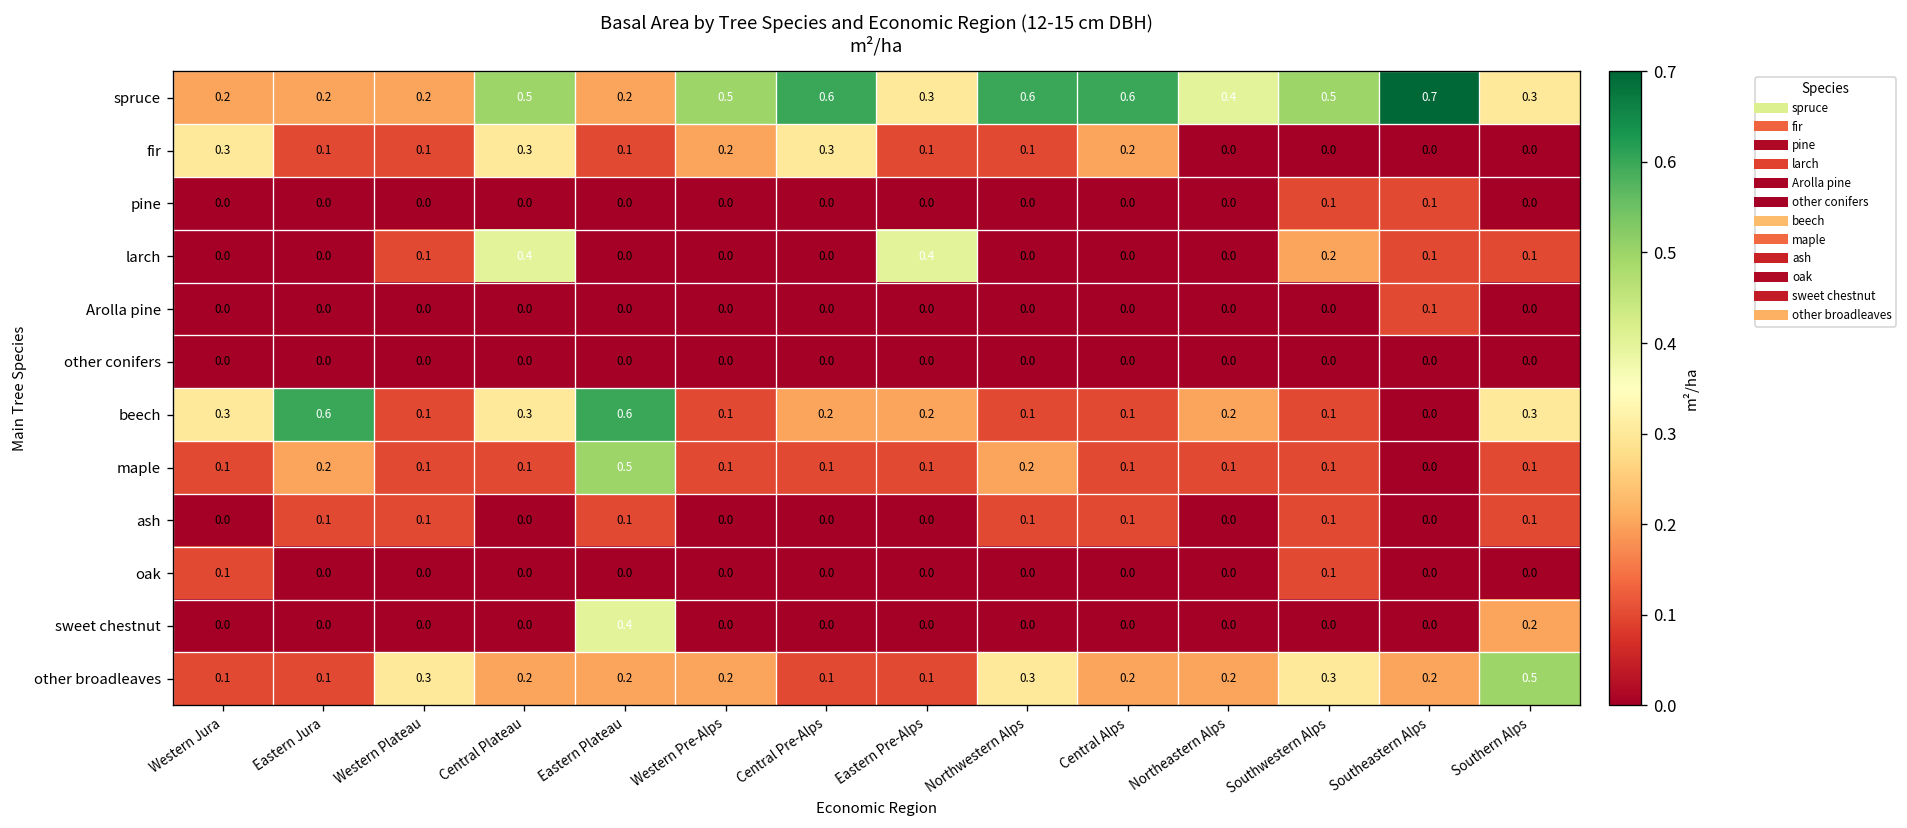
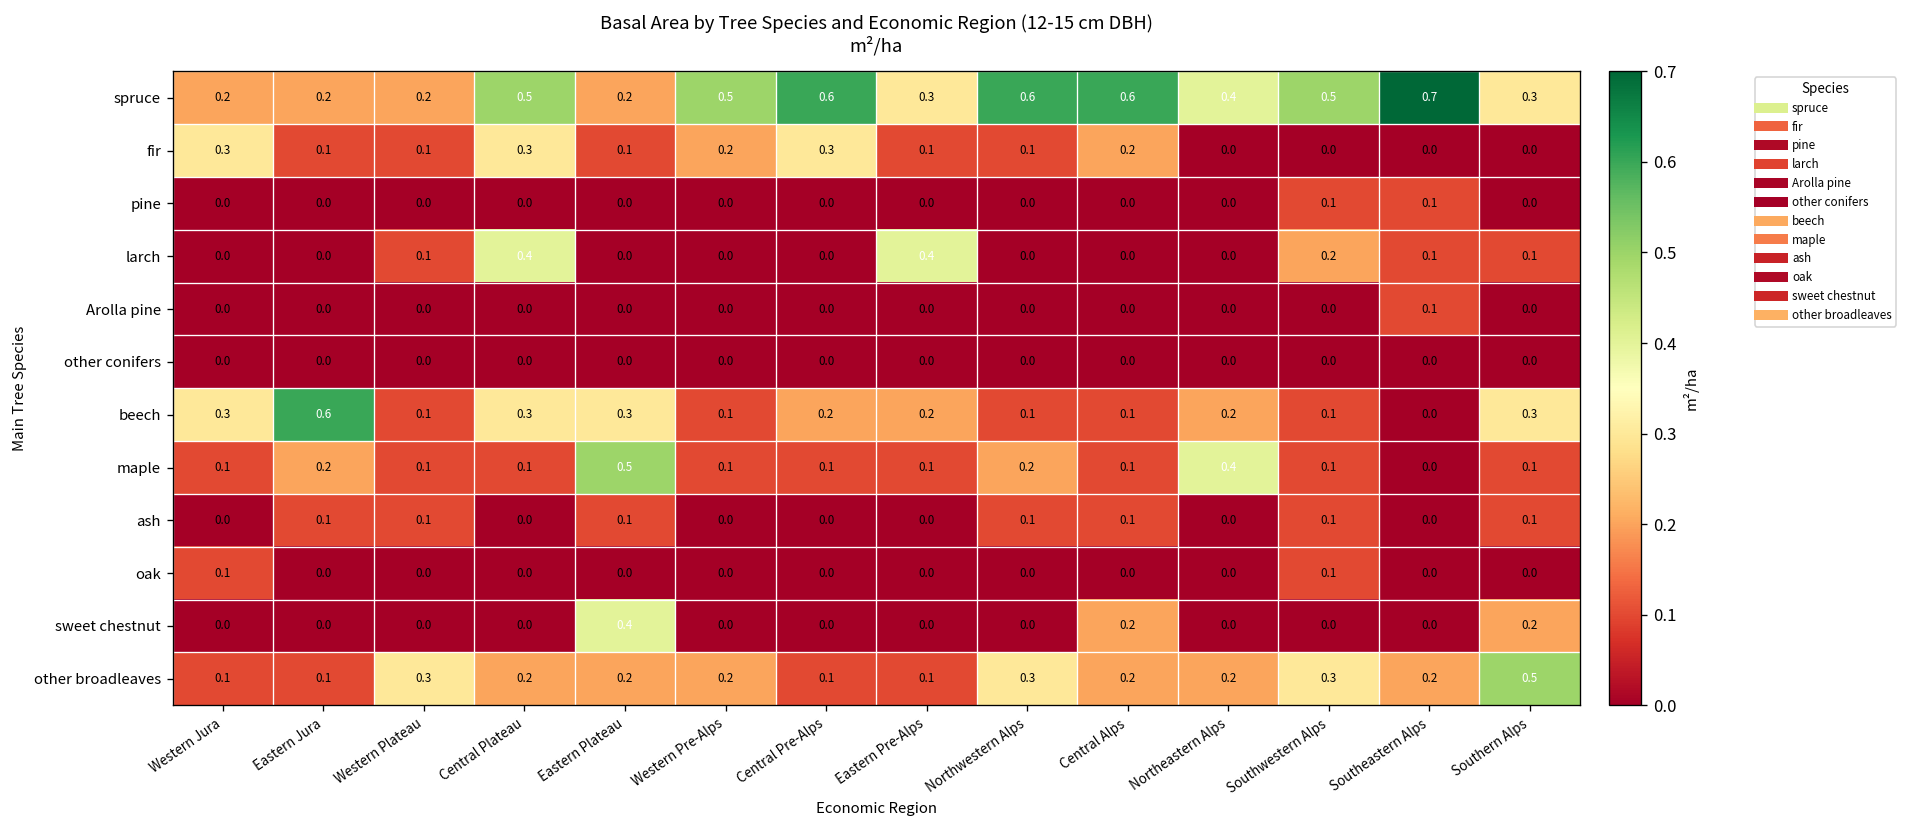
  {
    "spruce": {
      "Western Jura": 0.2,
      "Eastern Jura": 0.2,
      "Western Plateau": 0.2,
      "Central Plateau": 0.5,
      "Eastern Plateau": 0.2,
      "Western Pre-Alps": 0.5,
      "Central Pre-Alps": 0.6,
      "Eastern Pre-Alps": 0.3,
      "Northwestern Alps": 0.6,
      "Central Alps": 0.6,
      "Northeastern Alps": 0.4,
      "Southwestern Alps": 0.5,
      "Southeastern Alps": 0.7,
      "Southern Alps": 0.3
    },
    "fir": {
      "Western Jura": 0.3,
      "Eastern Jura": 0.1,
      "Western Plateau": 0.1,
      "Central Plateau": 0.3,
      "Eastern Plateau": 0.1,
      "Western Pre-Alps": 0.2,
      "Central Pre-Alps": 0.3,
      "Eastern Pre-Alps": 0.1,
      "Northwestern Alps": 0.1,
      "Central Alps": 0.2,
      "Northeastern Alps": 0.0,
      "Southwestern Alps": 0.0,
      "Southeastern Alps": 0.0,
      "Southern Alps": 0.0
    },
    "pine": {
      "Western Jura": 0.0,
      "Eastern Jura": 0.0,
      "Western Plateau": 0.0,
      "Central Plateau": 0.0,
      "Eastern Plateau": 0.0,
      "Western Pre-Alps": 0.0,
      "Central Pre-Alps": 0.0,
      "Eastern Pre-Alps": 0.0,
      "Northwestern Alps": 0.0,
      "Central Alps": 0.0,
      "Northeastern Alps": 0.0,
      "Southwestern Alps": 0.1,
      "Southeastern Alps": 0.1,
      "Southern Alps": 0.0
    },
    "larch": {
      "Western Jura": 0.0,
      "Eastern Jura": 0.0,
      "Western Plateau": 0.1,
      "Central Plateau": 0.4,
      "Eastern Plateau": 0.0,
      "Western Pre-Alps": 0.0,
      "Central Pre-Alps": 0.0,
      "Eastern Pre-Alps": 0.4,
      "Northwestern Alps": 0.0,
      "Central Alps": 0.0,
      "Northeastern Alps": 0.0,
      "Southwestern Alps": 0.2,
      "Southeastern Alps": 0.1,
      "Southern Alps": 0.1
    },
    "Arolla pine": {
      "Western Jura": 0.0,
      "Eastern Jura": 0.0,
      "Western Plateau": 0.0,
      "Central Plateau": 0.0,
      "Eastern Plateau": 0.0,
      "Western Pre-Alps": 0.0,
      "Central Pre-Alps": 0.0,
      "Eastern Pre-Alps": 0.0,
      "Northwestern Alps": 0.0,
      "Central Alps": 0.0,
      "Northeastern Alps": 0.0,
      "Southwestern Alps": 0.0,
      "Southeastern Alps": 0.1,
      "Southern Alps": 0.0
    },
    "other conifers": {
      "Western Jura": 0.0,
      "Eastern Jura": 0.0,
      "Western Plateau": 0.0,
      "Central Plateau": 0.0,
      "Eastern Plateau": 0.0,
      "Western Pre-Alps": 0.0,
      "Central Pre-Alps": 0.0,
      "Eastern Pre-Alps": 0.0,
      "Northwestern Alps": 0.0,
      "Central Alps": 0.0,
      "Northeastern Alps": 0.0,
      "Southwestern Alps": 0.0,
      "Southeastern Alps": 0.0,
      "Southern Alps": 0.0
    },
    "beech": {
      "Western Jura": 0.3,
      "Eastern Jura": 0.6,
      "Western Plateau": 0.1,
      "Central Plateau": 0.3,
-     "Eastern Plateau": 0.6,
+     "Eastern Plateau": 0.3,
      "Western Pre-Alps": 0.1,
      "Central Pre-Alps": 0.2,
      "Eastern Pre-Alps": 0.2,
      "Northwestern Alps": 0.1,
      "Central Alps": 0.1,
      "Northeastern Alps": 0.2,
      "Southwestern Alps": 0.1,
      "Southeastern Alps": 0.0,
      "Southern Alps": 0.3
    },
    "maple": {
      "Western Jura": 0.1,
      "Eastern Jura": 0.2,
      "Western Plateau": 0.1,
      "Central Plateau": 0.1,
      "Eastern Plateau": 0.5,
      "Western Pre-Alps": 0.1,
      "Central Pre-Alps": 0.1,
      "Eastern Pre-Alps": 0.1,
      "Northwestern Alps": 0.2,
      "Central Alps": 0.1,
-     "Northeastern Alps": 0.1,
+     "Northeastern Alps": 0.4,
      "Southwestern Alps": 0.1,
      "Southeastern Alps": 0.0,
      "Southern Alps": 0.1
    },
    "ash": {
      "Western Jura": 0.0,
      "Eastern Jura": 0.1,
      "Western Plateau": 0.1,
      "Central Plateau": 0.0,
      "Eastern Plateau": 0.1,
      "Western Pre-Alps": 0.0,
      "Central Pre-Alps": 0.0,
      "Eastern Pre-Alps": 0.0,
      "Northwestern Alps": 0.1,
      "Central Alps": 0.1,
      "Northeastern Alps": 0.0,
      "Southwestern Alps": 0.1,
      "Southeastern Alps": 0.0,
      "Southern Alps": 0.1
    },
    "oak": {
      "Western Jura": 0.1,
      "Eastern Jura": 0.0,
      "Western Plateau": 0.0,
      "Central Plateau": 0.0,
      "Eastern Plateau": 0.0,
      "Western Pre-Alps": 0.0,
      "Central Pre-Alps": 0.0,
      "Eastern Pre-Alps": 0.0,
      "Northwestern Alps": 0.0,
      "Central Alps": 0.0,
      "Northeastern Alps": 0.0,
      "Southwestern Alps": 0.1,
      "Southeastern Alps": 0.0,
      "Southern Alps": 0.0
    },
    "sweet chestnut": {
      "Western Jura": 0.0,
      "Eastern Jura": 0.0,
      "Western Plateau": 0.0,
      "Central Plateau": 0.0,
      "Eastern Plateau": 0.4,
      "Western Pre-Alps": 0.0,
      "Central Pre-Alps": 0.0,
      "Eastern Pre-Alps": 0.0,
      "Northwestern Alps": 0.0,
-     "Central Alps": 0.0,
+     "Central Alps": 0.2,
      "Northeastern Alps": 0.0,
      "Southwestern Alps": 0.0,
      "Southeastern Alps": 0.0,
      "Southern Alps": 0.2
    },
    "other broadleaves": {
      "Western Jura": 0.1,
      "Eastern Jura": 0.1,
      "Western Plateau": 0.3,
      "Central Plateau": 0.2,
      "Eastern Plateau": 0.2,
      "Western Pre-Alps": 0.2,
      "Central Pre-Alps": 0.1,
      "Eastern Pre-Alps": 0.1,
      "Northwestern Alps": 0.3,
      "Central Alps": 0.2,
      "Northeastern Alps": 0.2,
      "Southwestern Alps": 0.3,
      "Southeastern Alps": 0.2,
      "Southern Alps": 0.5
    }
  }
